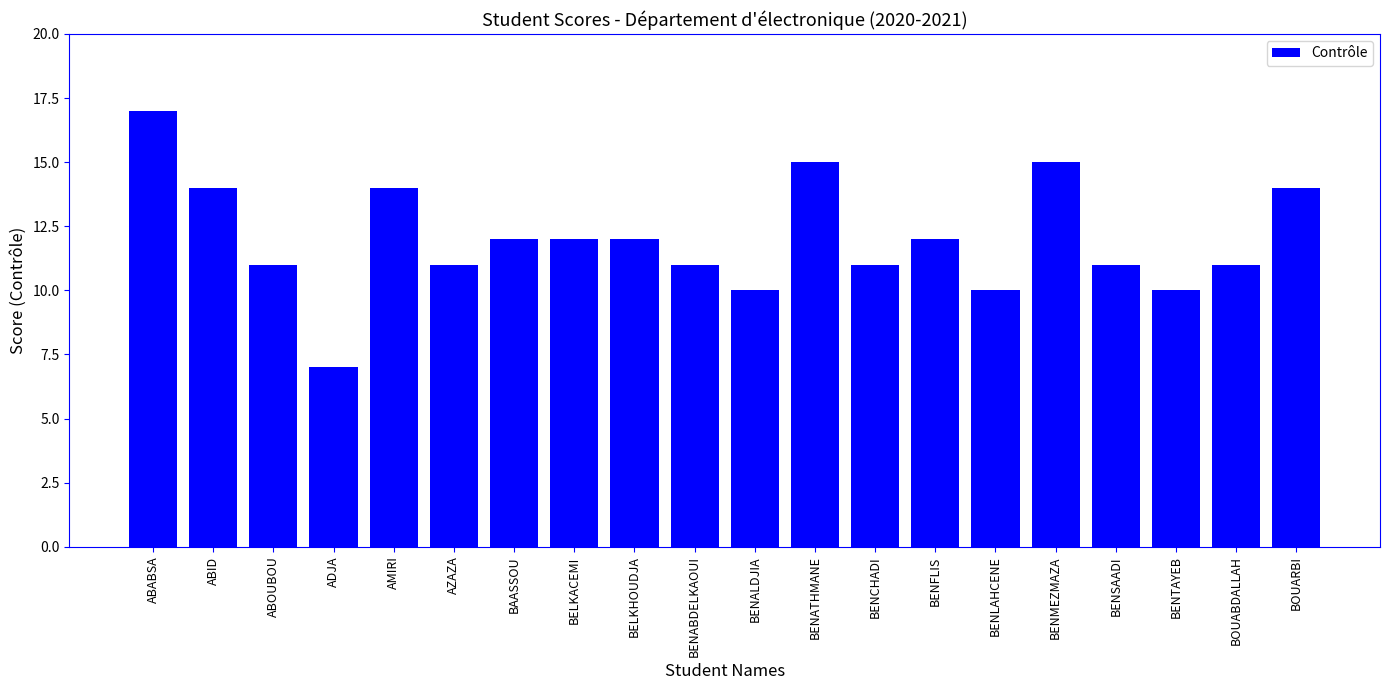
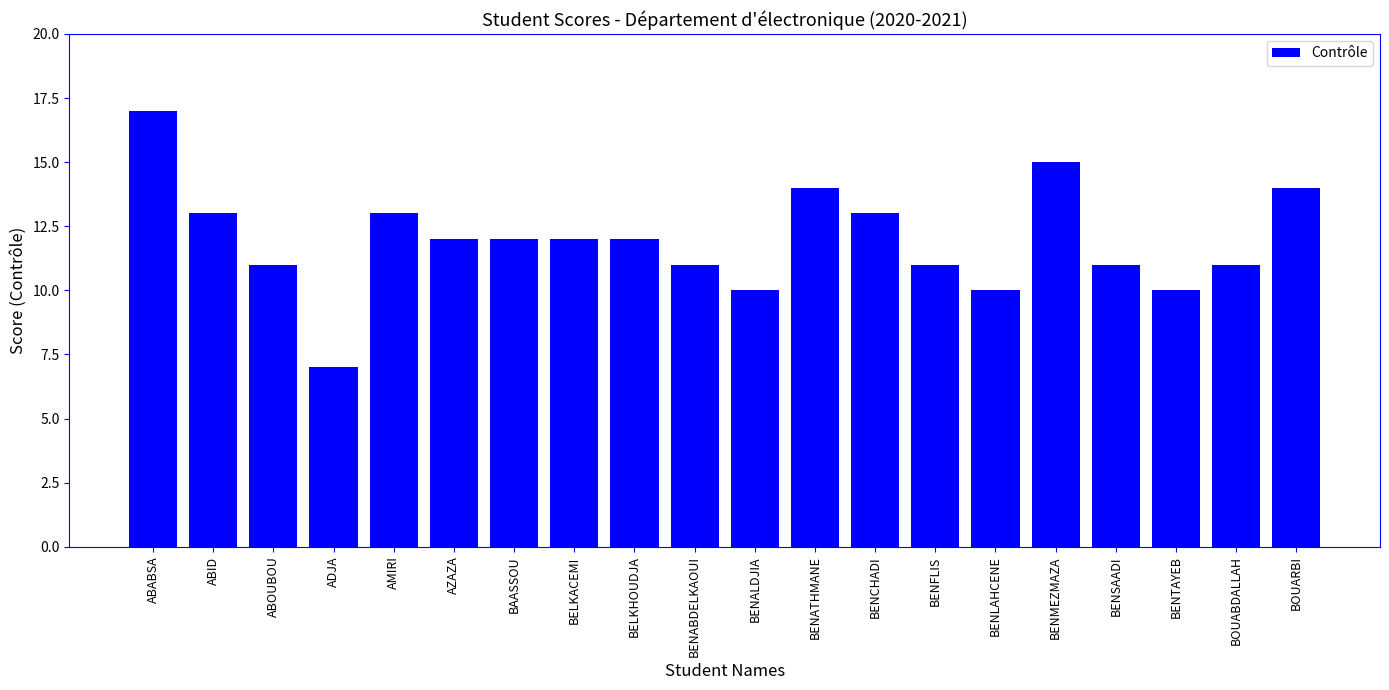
  {
    "ABABSA": 17,
-   "ABID": 14,
+   "ABID": 13,
    "ABOUBOU": 11,
    "ADJA": 7,
-   "AMIRI": 14,
-   "AZAZA": 11,
+   "AMIRI": 13,
+   "AZAZA": 12,
    "BAASSOU": 12,
    "BELKACEMI": 12,
    "BELKHOUDJA": 12,
    "BENABDELKAOUI": 11,
    "BENALDJIA": 10,
-   "BENATHMANE": 15,
-   "BENCHADI": 11,
-   "BENFLIS": 12,
+   "BENATHMANE": 14,
+   "BENCHADI": 13,
+   "BENFLIS": 11,
    "BENLAHCENE": 10,
    "BENMEZMAZA": 15,
    "BENSAADI": 11,
    "BENTAYEB": 10,
    "BOUABDALLAH": 11,
    "BOUARBI": 14
  }
